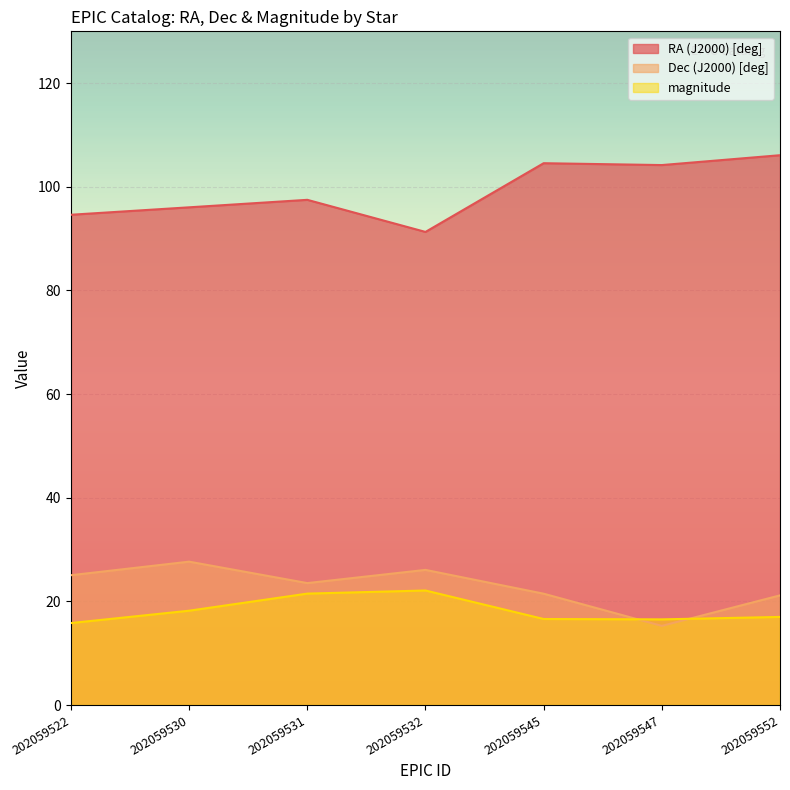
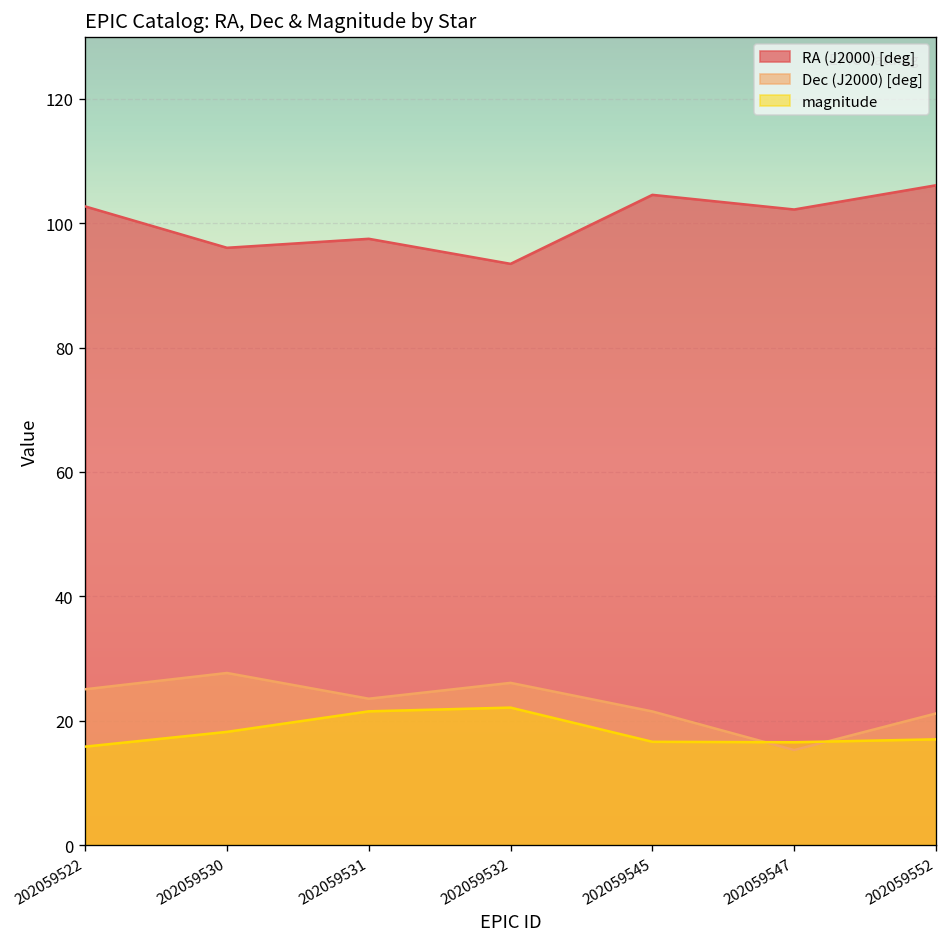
  {
    "RA (J2000) [deg]": {
-     "202059522": 95,
+     "202059522": 103,
      "202059530": 96,
      "202059531": 97,
-     "202059532": 91,
+     "202059532": 93,
      "202059545": 105,
-     "202059547": 104,
+     "202059547": 102,
      "202059552": 106
    },
    "Dec (J2000) [deg]": {
      "202059522": 25,
      "202059530": 28,
      "202059531": 24,
      "202059532": 26,
      "202059545": 21,
      "202059547": 15,
      "202059552": 21
    },
    "magnitude": {
      "202059522": 16,
      "202059530": 18,
      "202059531": 22,
      "202059532": 22,
      "202059545": 17,
      "202059547": 17,
      "202059552": 17
    }
  }
